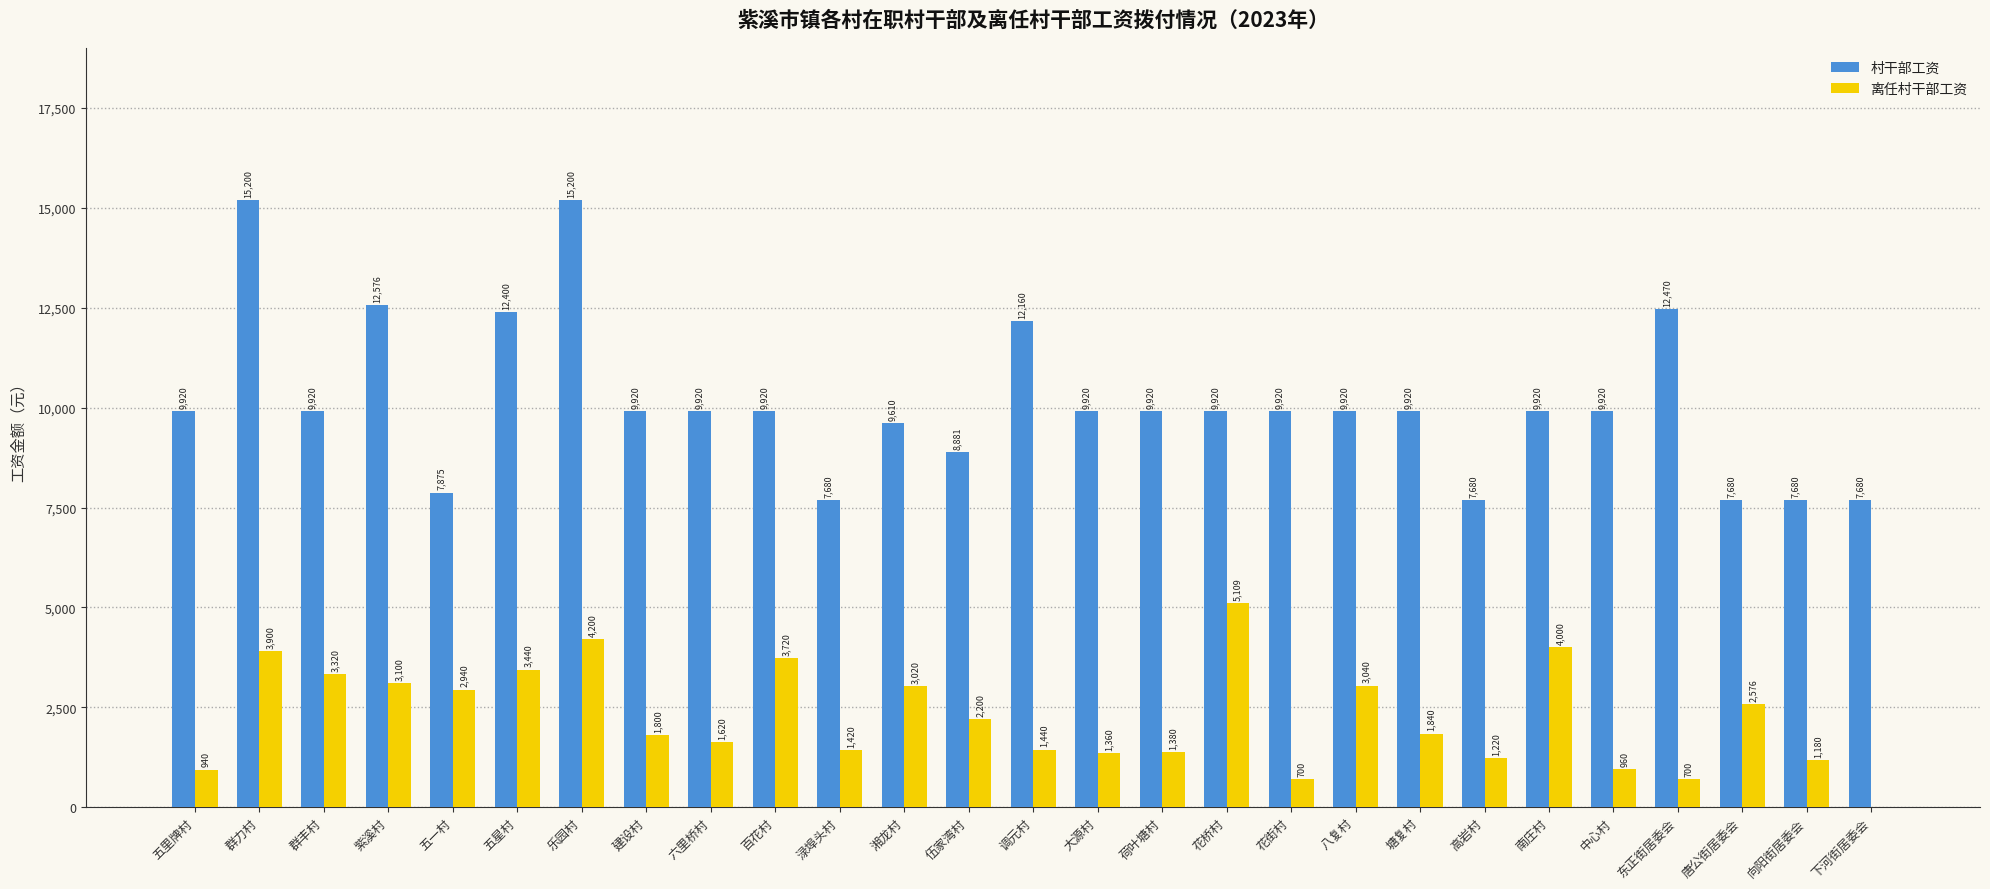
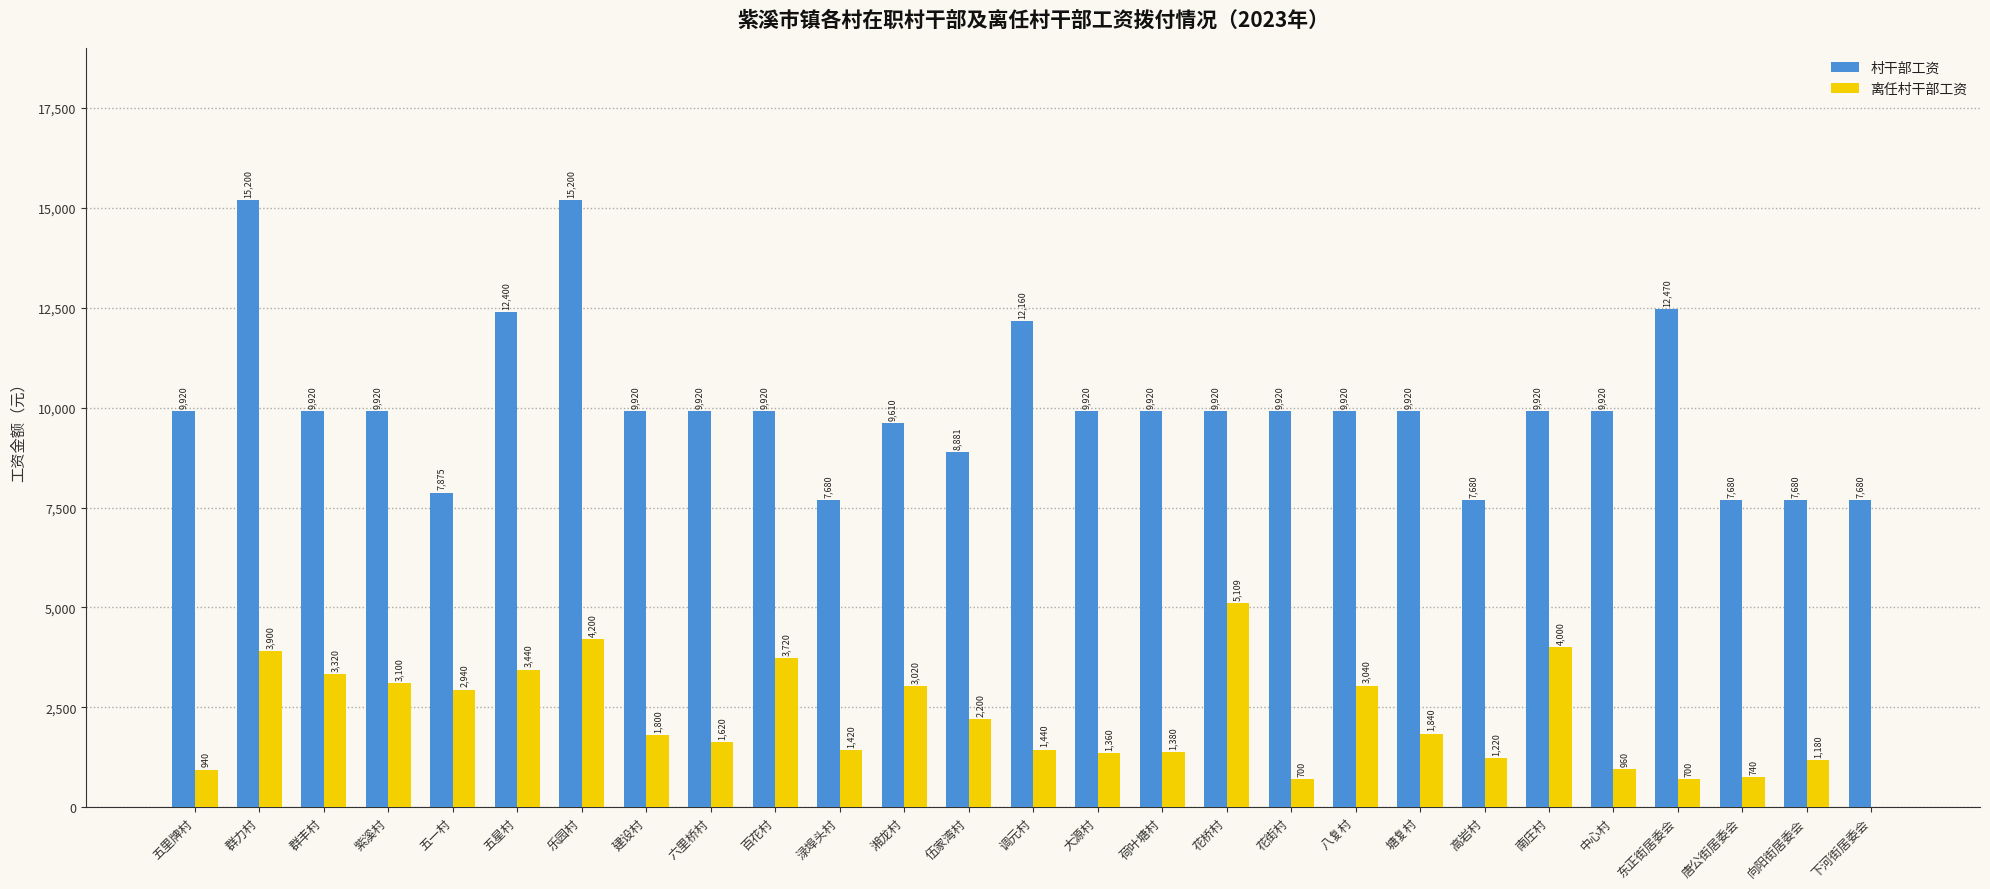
  {
    "村干部工资": {
      "五里牌村": "9,920",
      "群力村": "15,200",
      "群丰村": "9,920",
-     "紫溪村": "12,576",
+     "紫溪村": "9,920",
      "五一村": "7,875",
      "五星村": "12,400",
      "乐园村": "15,200",
      "建设村": "9,920",
      "六里桥村": "9,920",
      "百花村": "9,920",
      "渌埠头村": "7,680",
      "伍家湾村": "8,881",
      "调元村": "12,160",
      "大源村": "9,920",
      "荷叶塘村": "9,920",
      "花桥村": "9,920",
      "花街村": "9,920",
      "八复村": "9,920",
      "塘复村": "9,920",
      "高岩村": "7,680",
      "南庄村": "9,920",
      "中心村": "9,920",
      "东正街居委会": "12,470",
      "唐公街居委会": "7,680",
      "向阳街居委会": "7,680",
      "下河街居委会": "7,680"
    },
    "离任村干部工资": {
      "五里牌村": "940",
      "群力村": "3,900",
      "群丰村": "3,320",
      "紫溪村": "3,100",
      "五一村": "2,940",
      "五星村": "3,440",
      "乐园村": "4,200",
      "建设村": "1,800",
      "六里桥村": "1,620",
      "百花村": "3,720",
      "渌埠头村": "1,420",
      "湘龙村": "3,020",
      "伍家湾村": "2,200",
      "调元村": "1,440",
      "大源村": "1,360",
      "荷叶塘村": "1,380",
      "花桥村": "5,109",
      "花街村": "700",
      "八复村": "3,040",
      "塘复村": "1,840",
      "高岩村": "1,220",
      "南庄村": "4,000",
      "中心村": "960",
      "东正街居委会": "700",
-     "唐公街居委会": "2,576",
+     "唐公街居委会": "740",
      "向阳街居委会": "1,180"
    }
  }
